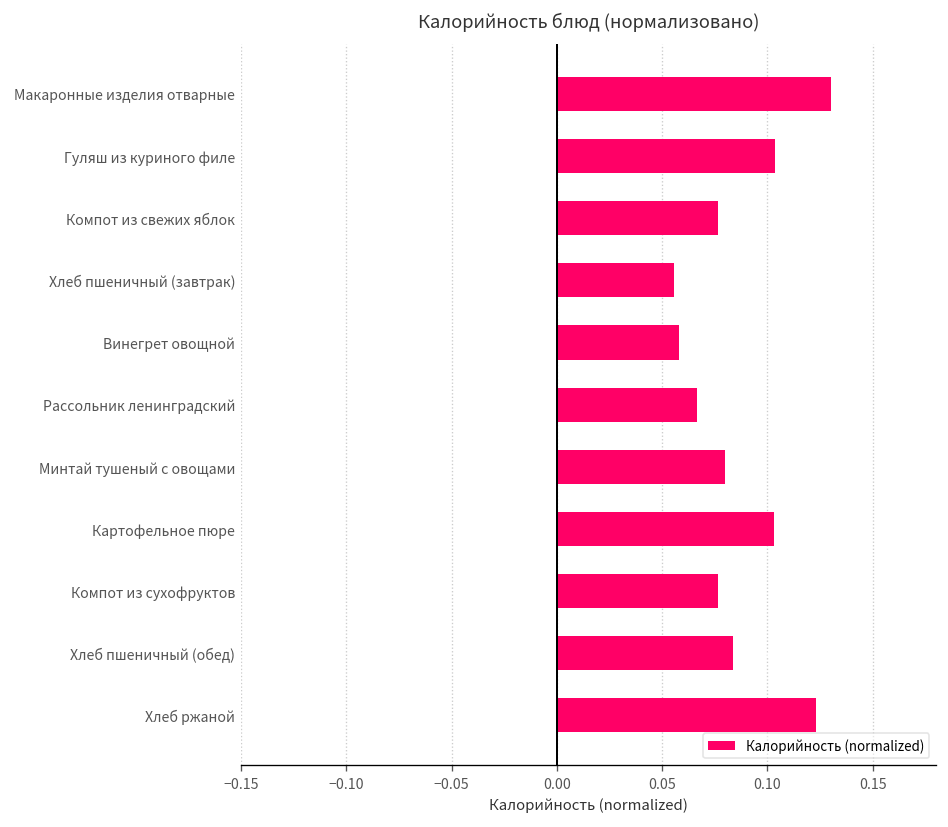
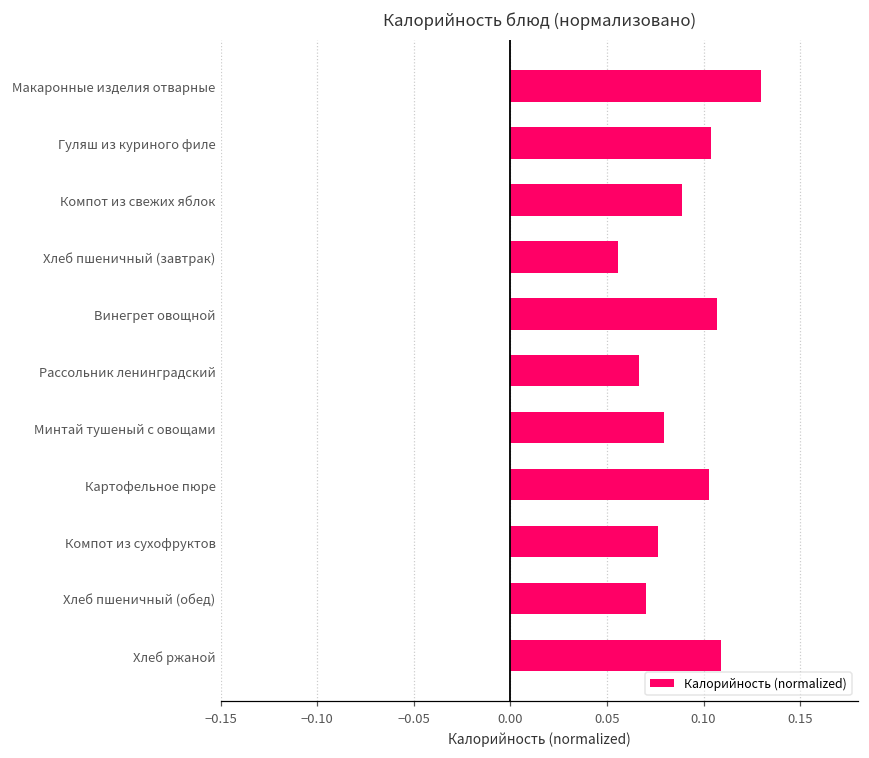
  {
    "Макаронные изделия отварные": 0.130,
    "Гуляш из куриного филе": 0.104,
-   "Компот из свежих яблок": 0.077,
+   "Компот из свежих яблок": 0.089,
    "Хлеб пшеничный (завтрак)": 0.056,
-   "Винегрет овощной": 0.058,
+   "Винегрет овощной": 0.107,
    "Рассольник ленинградский": 0.067,
    "Минтай тушеный с овощами": 0.080,
    "Картофельное пюре": 0.103,
    "Компот из сухофруктов": 0.077,
-   "Хлеб пшеничный (обед)": 0.084,
-   "Хлеб ржаной": 0.123
+   "Хлеб пшеничный (обед)": 0.070,
+   "Хлеб ржаной": 0.109
  }
